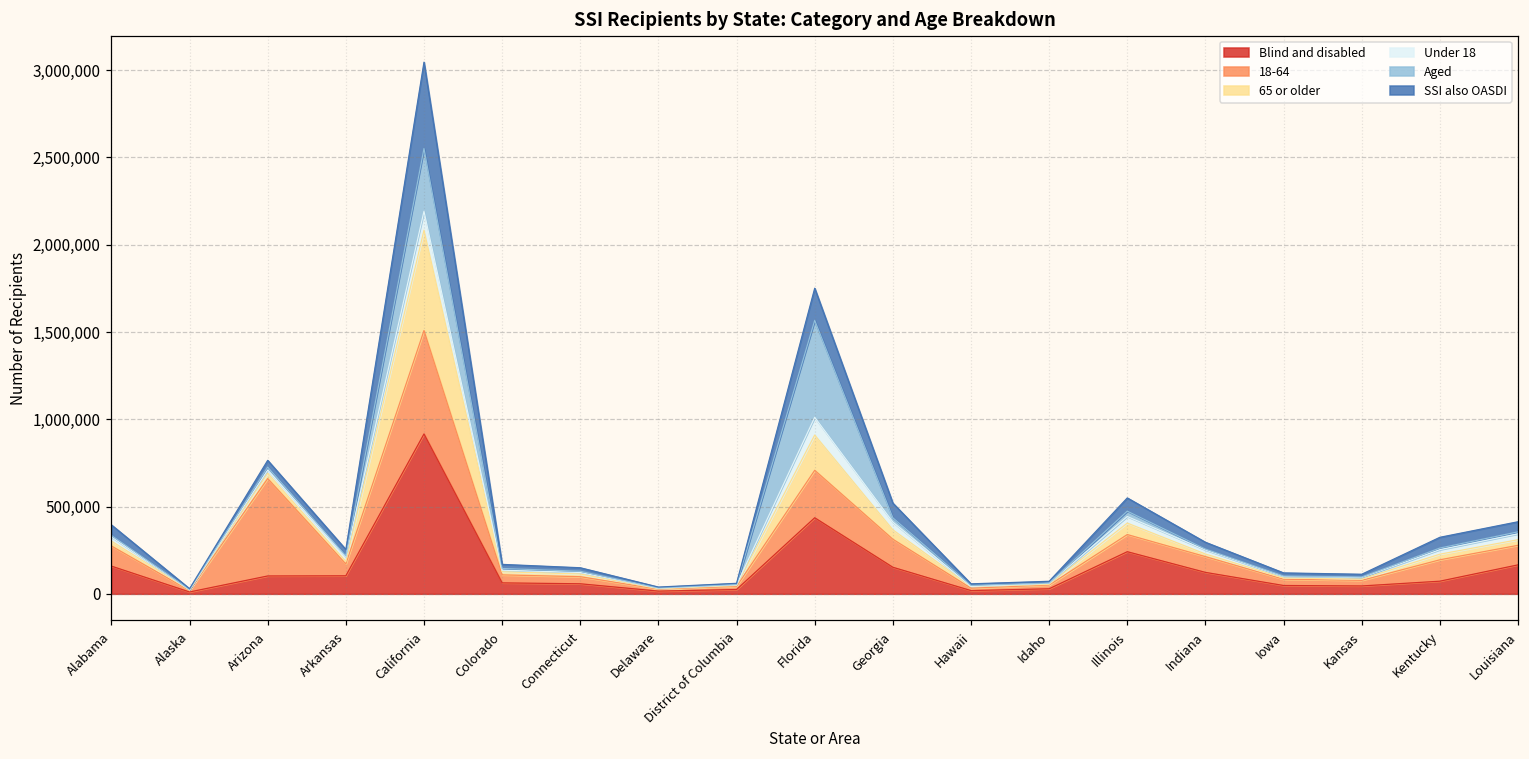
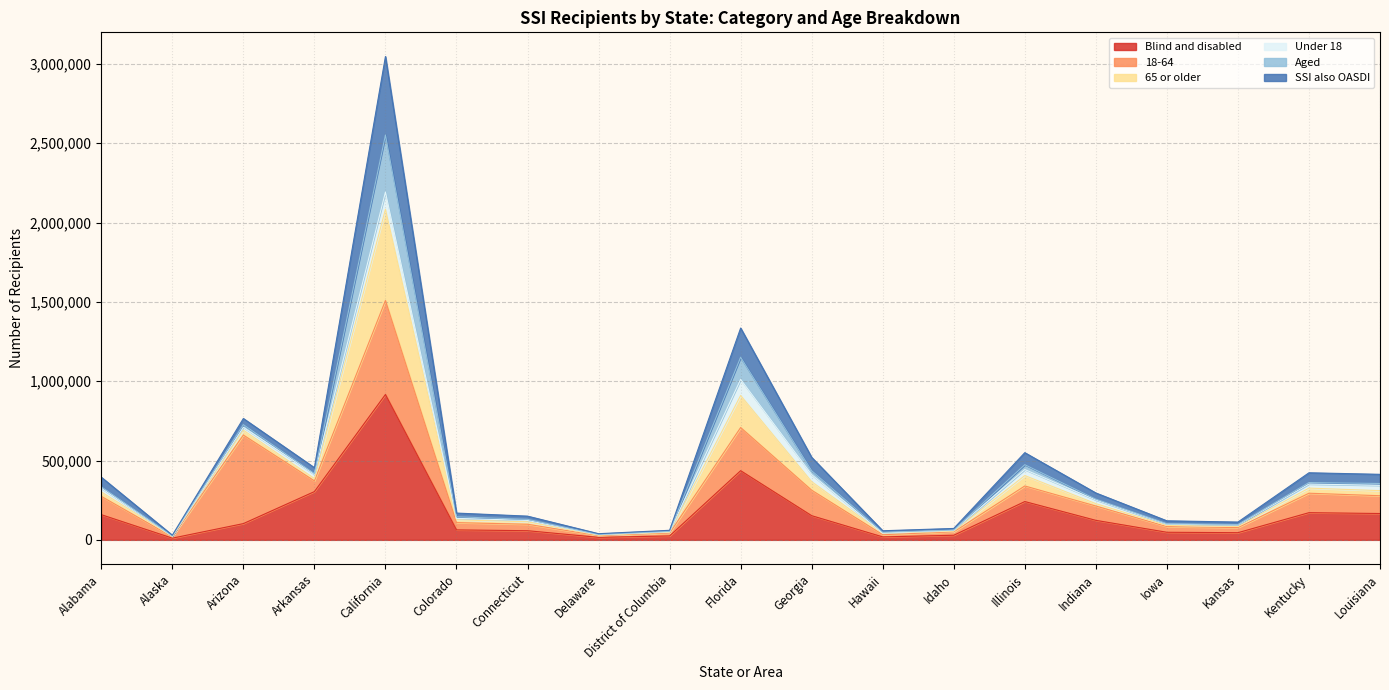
  {
    "Blind and disabled": {
      "Alabama": "160,000",
      "Arizona": "100,000",
-     "Arkansas": "100,000",
+     "Arkansas": "300,000",
      "California": "920,000",
      "Colorado": "60,000",
      "Connecticut": "60,000",
      "District of Columbia": "20,000",
      "Florida": "440,000",
      "Georgia": "150,000",
      "Idaho": "30,000",
      "Illinois": "240,000",
      "Indiana": "120,000",
      "Iowa": "50,000",
      "Kansas": "50,000",
-     "Kentucky": "70,000",
+     "Kentucky": "170,000",
      "Louisiana": "170,000"
    },
    "18-64": {
      "Alabama": "120,000",
      "Arizona": "560,000",
      "California": "590,000",
      "Colorado": "50,000",
      "Florida": "270,000",
      "Georgia": "160,000",
      "Illinois": "100,000",
      "Kentucky": "120,000",
      "Louisiana": "110,000"
    },
    "65 or older": {
      "Alabama": "30,000",
      "Arizona": "30,000",
      "California": "570,000",
      "Florida": "200,000",
      "Georgia": "50,000",
      "Illinois": "70,000",
      "Kentucky": "30,000",
      "Louisiana": "30,000"
    },
    "Under 18": {
      "Arizona": "20,000",
      "California": "110,000",
      "Florida": "100,000",
      "Georgia": "40,000",
      "Illinois": "40,000"
    },
    "Aged": {
      "Arizona": "20,000",
      "California": "360,000",
-     "Florida": "560,000",
+     "Florida": "140,000",
      "Georgia": "20,000",
      "Illinois": "30,000"
    },
    "SSI also OASDI": {
      "Alabama": "60,000",
      "Arizona": "40,000",
      "Arkansas": "40,000",
      "California": "490,000",
      "Colorado": "20,000",
      "Connecticut": "20,000",
      "Florida": "180,000",
      "Georgia": "80,000",
      "Illinois": "80,000",
      "Indiana": "40,000",
      "Iowa": "20,000",
      "Kentucky": "60,000",
      "Louisiana": "60,000"
    }
  }
